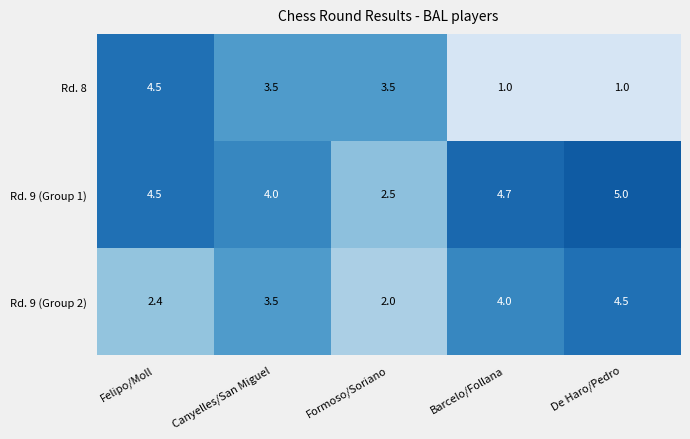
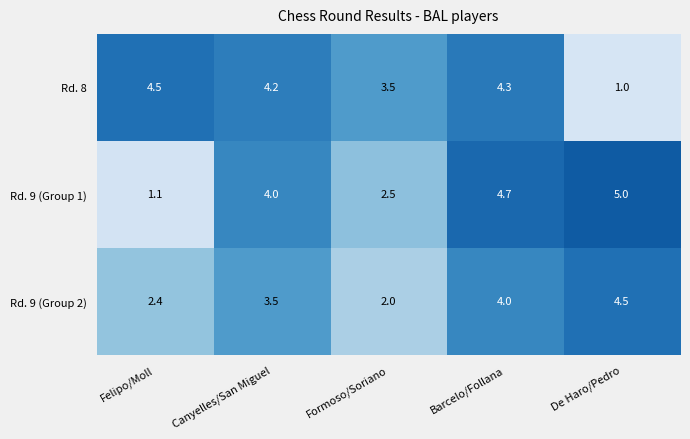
  {
    "Rd. 8": {
      "Felipo/Moll": 4.5,
-     "Canyelles/San Miguel": 3.5,
+     "Canyelles/San Miguel": 4.2,
      "Formoso/Soriano": 3.5,
-     "Barcelo/Follana": 1.0,
+     "Barcelo/Follana": 4.3,
      "De Haro/Pedro": 1.0
    },
    "Rd. 9 (Group 1)": {
-     "Felipo/Moll": 4.5,
+     "Felipo/Moll": 1.1,
      "Canyelles/San Miguel": 4.0,
      "Formoso/Soriano": 2.5,
      "Barcelo/Follana": 4.7,
      "De Haro/Pedro": 5.0
    },
    "Rd. 9 (Group 2)": {
      "Felipo/Moll": 2.4,
      "Canyelles/San Miguel": 3.5,
      "Formoso/Soriano": 2.0,
      "Barcelo/Follana": 4.0,
      "De Haro/Pedro": 4.5
    }
  }
